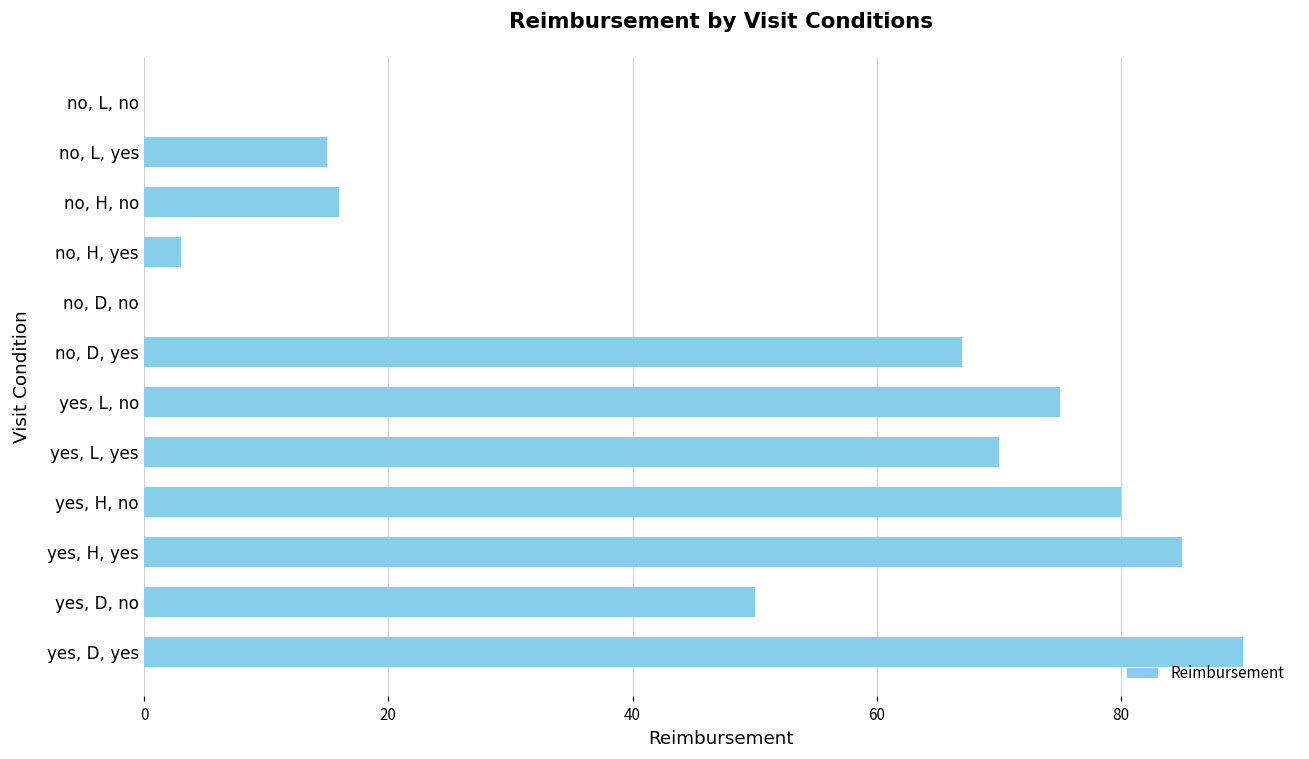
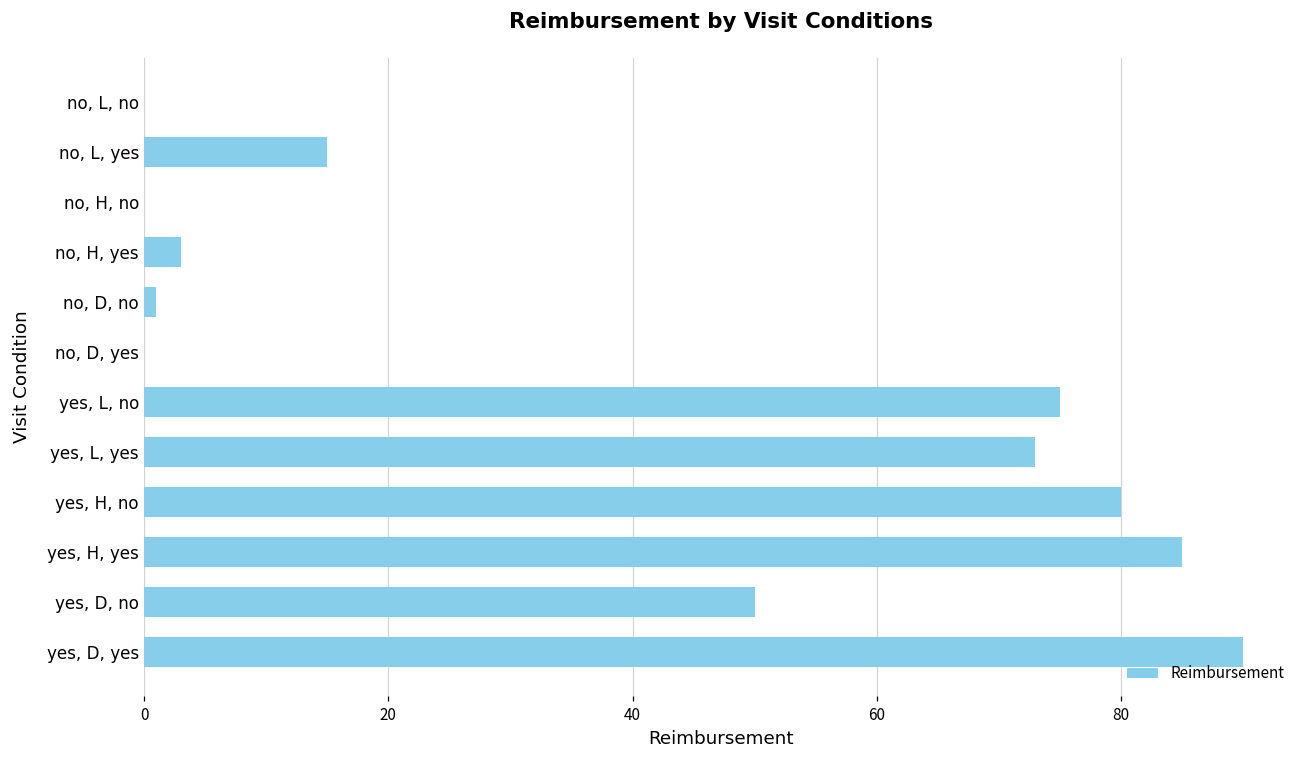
  {
    "no, L, no": 0,
    "no, L, yes": 15,
-   "no, H, no": 16,
+   "no, H, no": 0,
    "no, H, yes": 3,
-   "no, D, no": 0,
-   "no, D, yes": 67,
+   "no, D, no": 1,
+   "no, D, yes": 0,
    "yes, L, no": 75,
-   "yes, L, yes": 70,
+   "yes, L, yes": 73,
    "yes, H, no": 80,
    "yes, H, yes": 85,
    "yes, D, no": 50,
    "yes, D, yes": 90
  }
